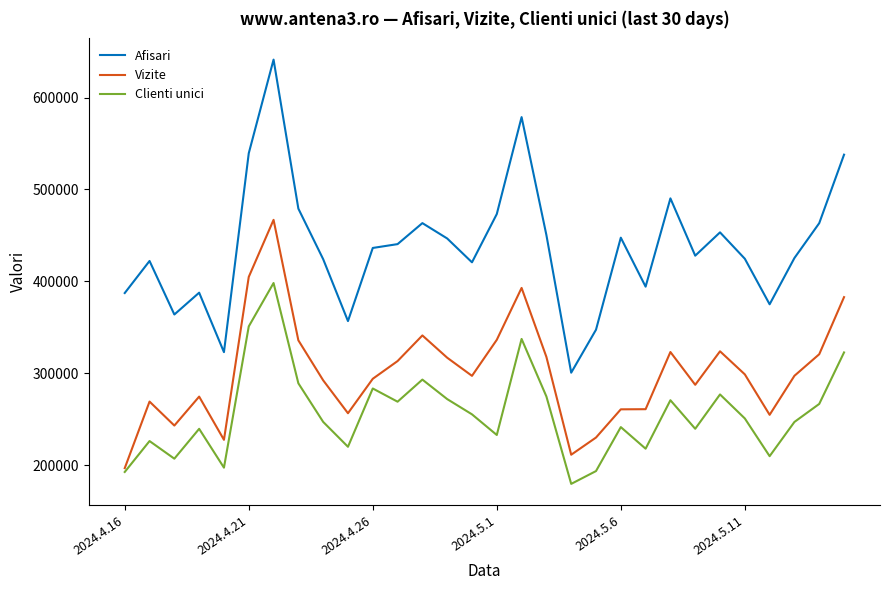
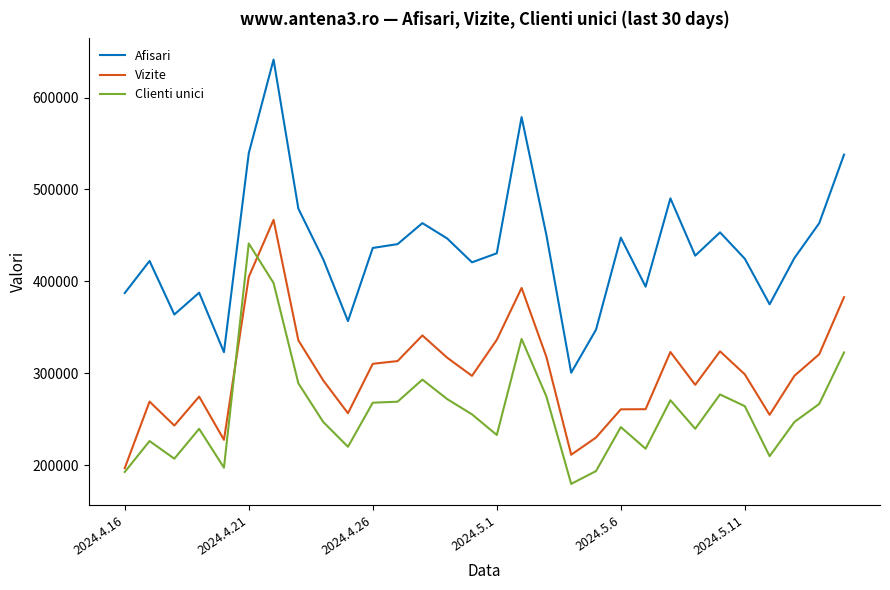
  {
    "Afisari": {
      "2024.4.16": 390000,
      "2024.4.21": 540000,
      "2024.4.26": 440000,
-     "2024.5.1": 470000,
+     "2024.5.1": 430000,
      "2024.5.6": 450000,
      "2024.5.11": 420000
    },
    "Vizite": {
      "2024.4.16": 200000,
      "2024.4.21": 400000,
-     "2024.4.26": 290000,
+     "2024.4.26": 310000,
      "2024.5.1": 340000,
      "2024.5.6": 260000,
      "2024.5.11": 300000
    },
    "Clienti unici": {
      "2024.4.16": 190000,
-     "2024.4.21": 350000,
-     "2024.4.26": 280000,
+     "2024.4.21": 440000,
+     "2024.4.26": 270000,
      "2024.5.1": 230000,
      "2024.5.6": 240000,
-     "2024.5.11": 250000
+     "2024.5.11": 260000
    }
  }
